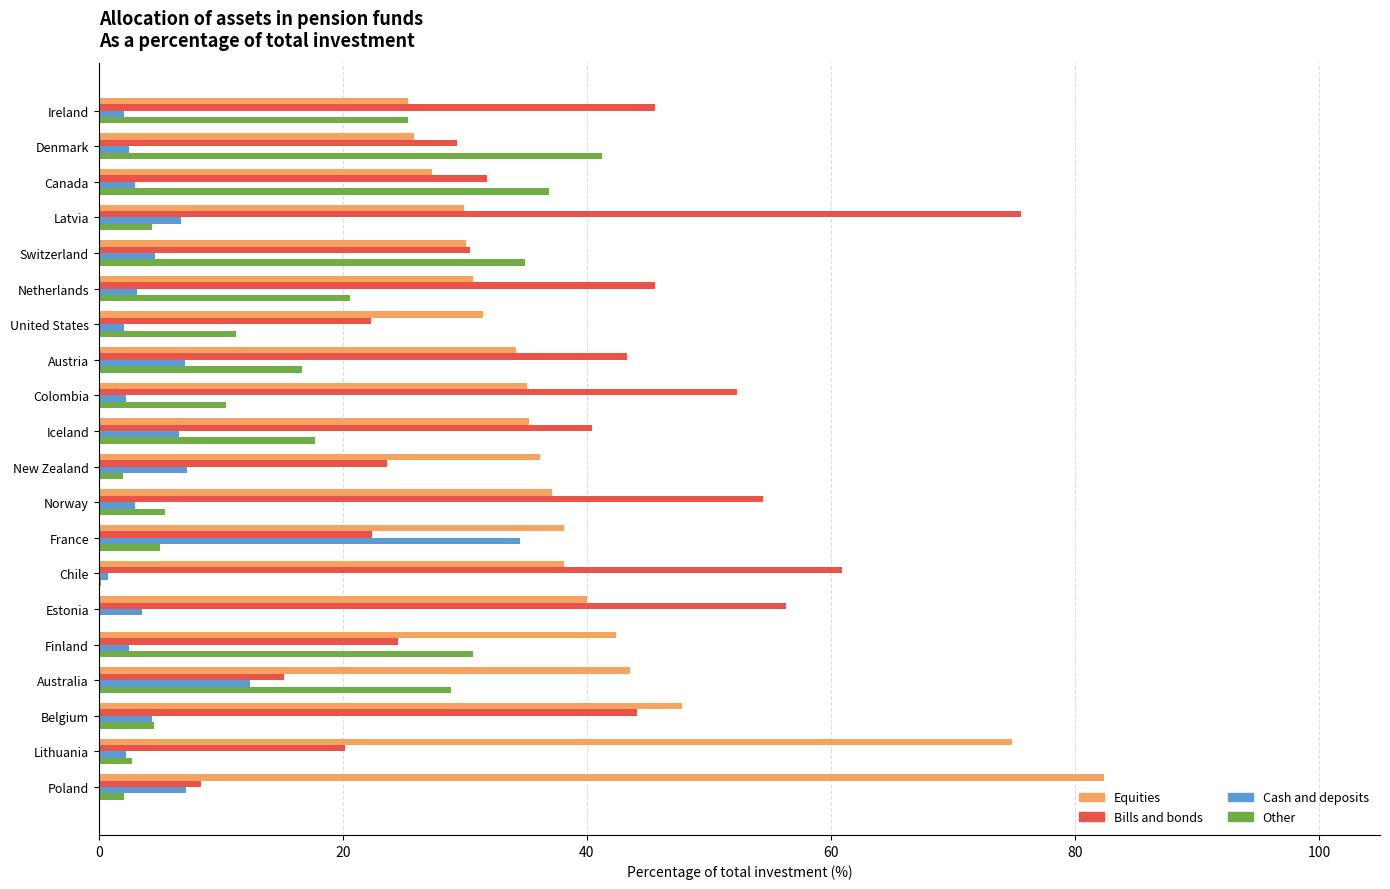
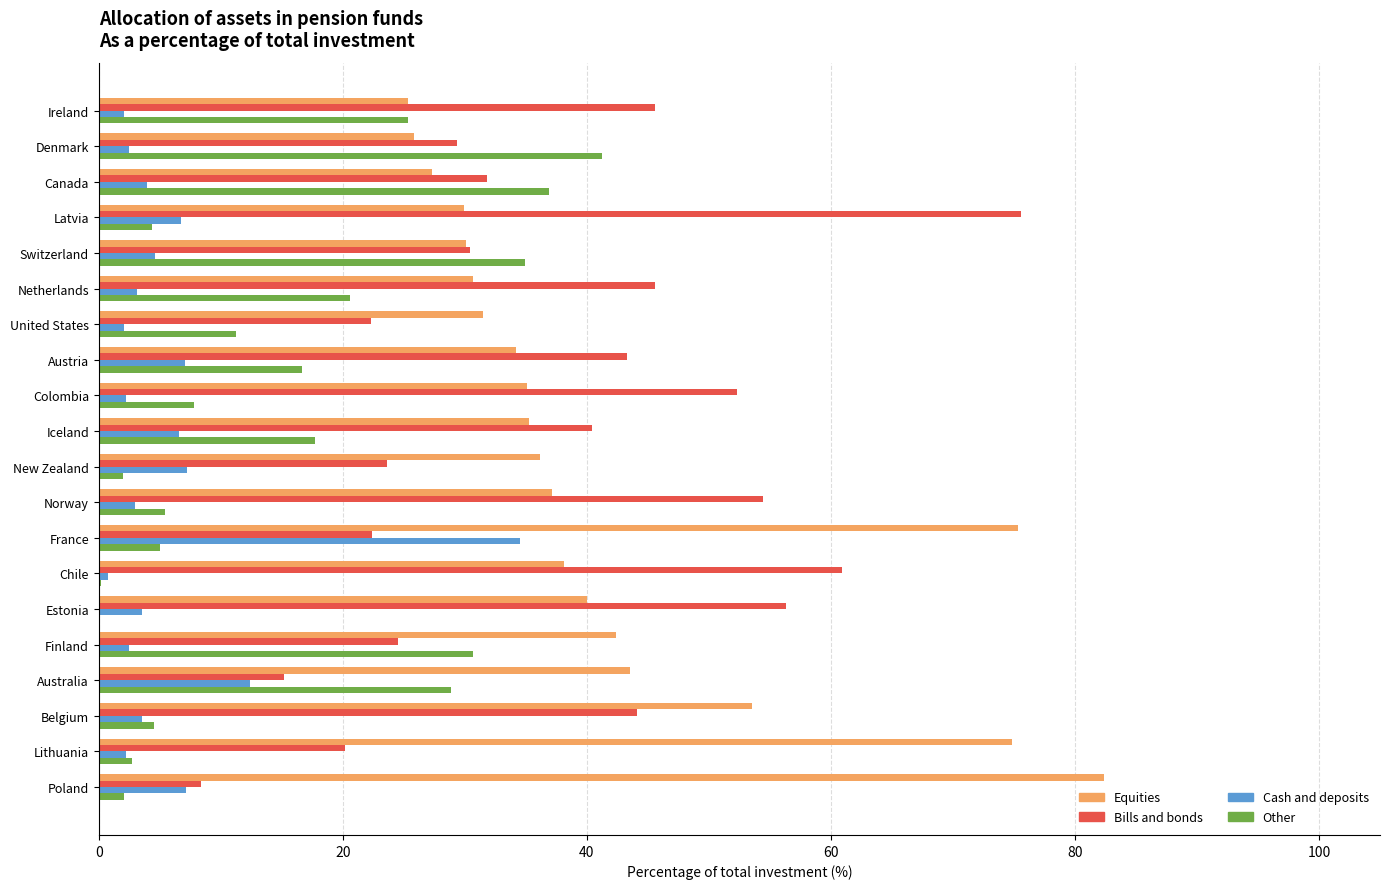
  {
    "Equities": {
      "Ireland": 25.3,
      "Denmark": 25.8,
      "Canada": 27.3,
      "Latvia": 29.9,
      "Switzerland": 30.1,
      "Netherlands": 30.7,
      "United States": 31.5,
      "Austria": 34.2,
      "Colombia": 35.1,
      "Iceland": 35.3,
      "New Zealand": 36.2,
      "Norway": 37.1,
-     "France": 38.1,
+     "France": 75.3,
      "Chile": 38.1,
      "Estonia": 40.0,
      "Finland": 42.4,
      "Australia": 43.5,
-     "Belgium": 47.8,
+     "Belgium": 53.6,
      "Lithuania": 74.8,
      "Poland": 82.4
    },
    "Bills and bonds": {
      "Ireland": 45.6,
      "Denmark": 29.3,
      "Canada": 31.9,
      "Latvia": 75.6,
      "Switzerland": 30.4,
      "Netherlands": 45.6,
      "United States": 22.3,
      "Austria": 43.3,
      "Colombia": 52.3,
      "Iceland": 40.4,
      "New Zealand": 23.6,
      "Norway": 54.4,
      "France": 22.4,
      "Chile": 60.9,
      "Estonia": 56.4,
      "Finland": 24.5,
      "Australia": 15.2,
      "Belgium": 44.1,
      "Lithuania": 20.2,
      "Poland": 8.4
    },
    "Cash and deposits": {
      "Ireland": 2.1,
      "Denmark": 2.5,
-     "Canada": 3.0,
+     "Canada": 4.0,
      "Latvia": 6.8,
      "Switzerland": 4.6,
      "Netherlands": 3.1,
      "United States": 2.1,
      "Austria": 7.0,
      "Colombia": 2.2,
      "Iceland": 6.6,
      "New Zealand": 7.3,
      "Norway": 3.0,
      "France": 34.5,
      "Chile": 0.8,
      "Estonia": 3.6,
      "Finland": 2.5,
      "Australia": 12.4,
-     "Belgium": 4.4,
+     "Belgium": 3.5,
      "Lithuania": 2.2,
      "Poland": 7.2
    },
    "Other": {
      "Ireland": 25.3,
      "Denmark": 41.2,
      "Canada": 36.9,
      "Latvia": 4.3,
      "Switzerland": 34.9,
      "Netherlands": 20.6,
      "United States": 11.3,
      "Austria": 16.6,
-     "Colombia": 10.4,
+     "Colombia": 7.8,
      "Iceland": 17.7,
      "New Zealand": 2.0,
      "Norway": 5.5,
      "France": 5.0,
      "Finland": 30.6,
      "Australia": 28.9,
      "Belgium": 4.6,
      "Lithuania": 2.8,
      "Poland": 2.1
    }
  }
